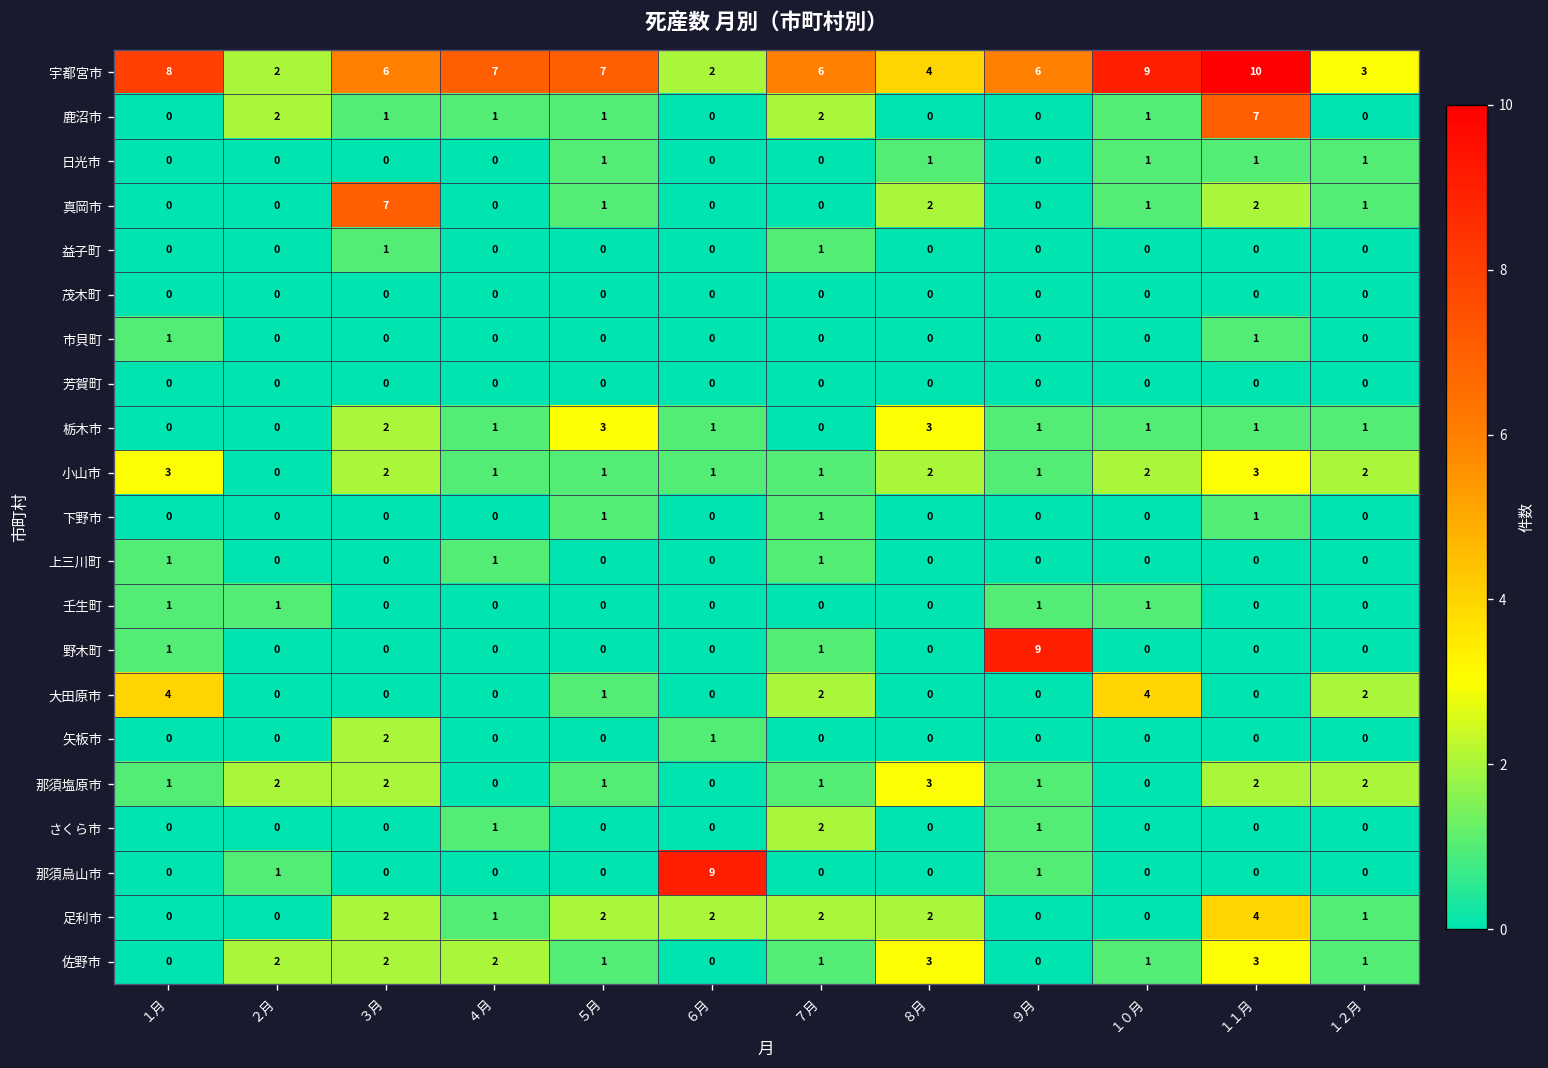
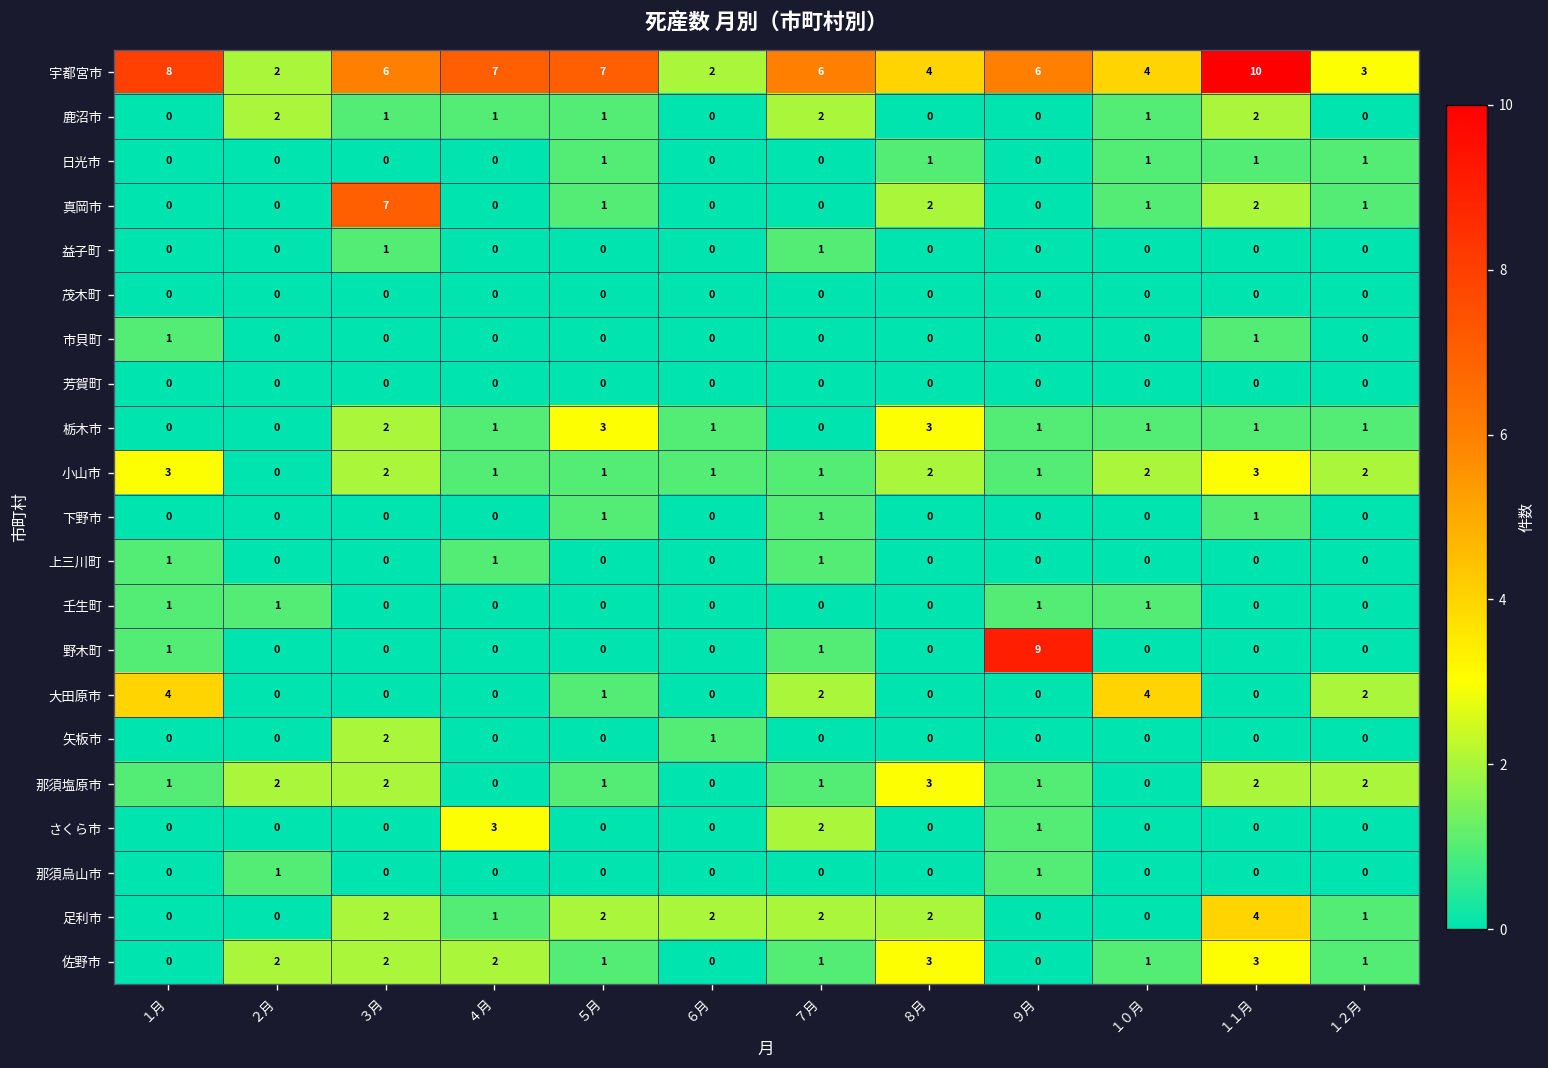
  {
    "宇都宮市": {
      "１月": 8,
      "２月": 2,
      "３月": 6,
      "４月": 7,
      "５月": 7,
      "６月": 2,
      "７月": 6,
      "８月": 4,
      "９月": 6,
-     "１０月": 9,
+     "１０月": 4,
      "１１月": 10,
      "１２月": 3
    },
    "鹿沼市": {
      "１月": 0,
      "２月": 2,
      "３月": 1,
      "４月": 1,
      "５月": 1,
      "６月": 0,
      "７月": 2,
      "８月": 0,
      "９月": 0,
      "１０月": 1,
-     "１１月": 7,
+     "１１月": 2,
      "１２月": 0
    },
    "さくら市": {
      "１月": 0,
      "２月": 0,
      "３月": 0,
-     "４月": 1,
+     "４月": 3,
      "５月": 0,
      "６月": 0,
      "７月": 2,
      "８月": 0,
      "９月": 1,
      "１０月": 0,
      "１１月": 0,
      "１２月": 0
    },
    "那須烏山市": {
      "１月": 0,
      "２月": 1,
      "３月": 0,
      "４月": 0,
      "５月": 0,
-     "６月": 9,
+     "６月": 0,
      "７月": 0,
      "８月": 0,
      "９月": 1,
      "１０月": 0,
      "１１月": 0,
      "１２月": 0
    }
  }
